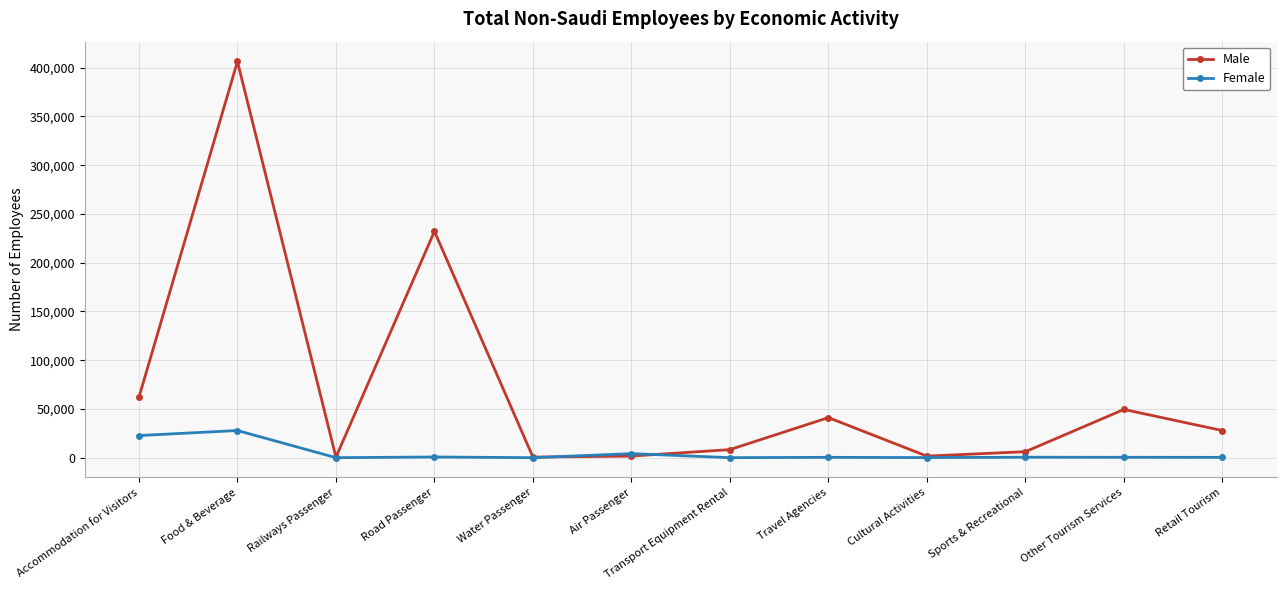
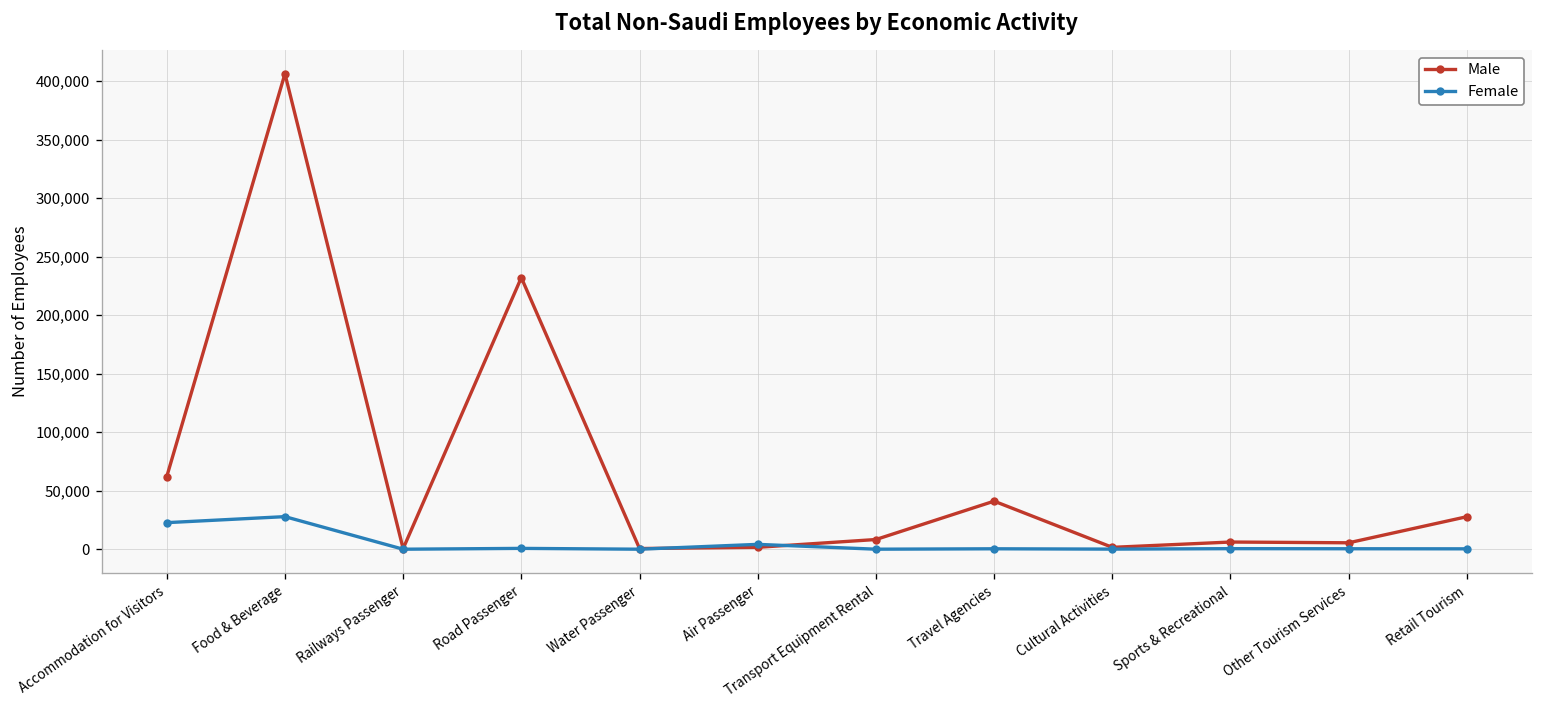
  {
    "Male": {
      "Accommodation for Visitors": "60,000",
      "Food & Beverage": "410,000",
      "Road Passenger": "230,000",
      "Transport Equipment Rental": "10,000",
      "Travel Agencies": "40,000",
      "Sports & Recreational": "10,000",
-     "Other Tourism Services": "50,000",
+     "Other Tourism Services": "10,000",
      "Retail Tourism": "30,000"
    },
    "Female": {
      "Accommodation for Visitors": "20,000",
      "Food & Beverage": "30,000",
      "Road Passenger": "0",
      "Transport Equipment Rental": "0",
      "Travel Agencies": "0",
      "Sports & Recreational": "0",
      "Other Tourism Services": "0",
      "Retail Tourism": "0"
    }
  }
